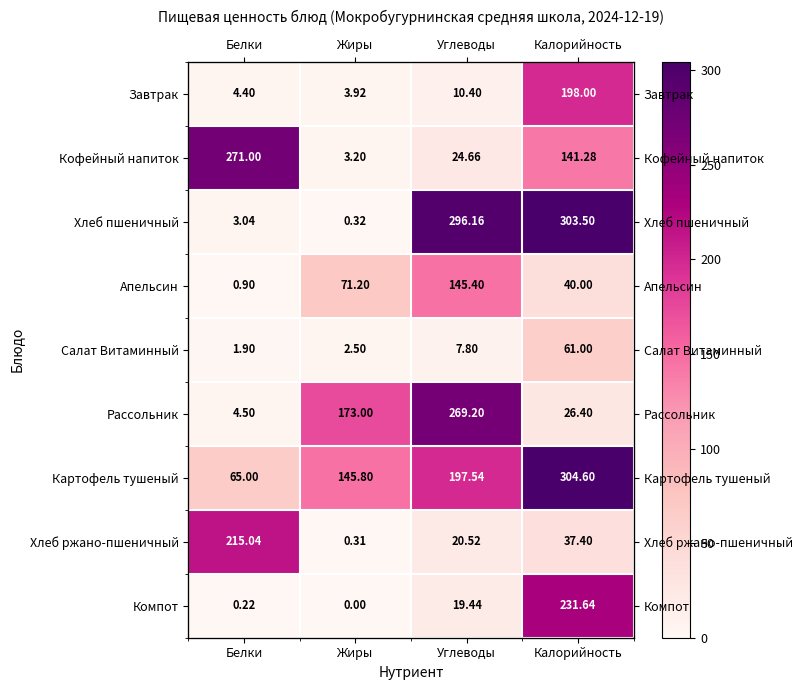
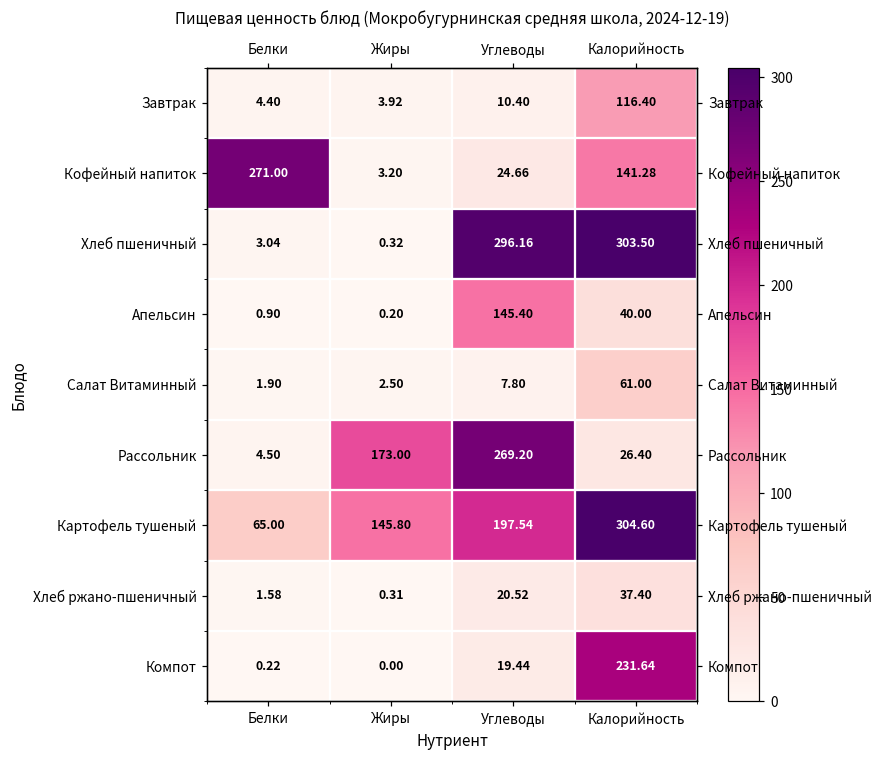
  {
    "Завтрак": {
      "Белки": 4.40,
      "Жиры": 3.92,
      "Углеводы": 10.40,
-     "Калорийность": 198.00
+     "Калорийность": 116.40
    },
    "Кофейный напиток": {
      "Белки": 271.00,
      "Жиры": 3.20,
      "Углеводы": 24.66,
      "Калорийность": 141.28
    },
    "Хлеб пшеничный": {
      "Белки": 3.04,
      "Жиры": 0.32,
      "Углеводы": 296.16,
      "Калорийность": 303.50
    },
    "Апельсин": {
      "Белки": 0.90,
-     "Жиры": 71.20,
+     "Жиры": 0.20,
      "Углеводы": 145.40,
      "Калорийность": 40.00
    },
    "Салат Витаминный": {
      "Белки": 1.90,
      "Жиры": 2.50,
      "Углеводы": 7.80,
      "Калорийность": 61.00
    },
    "Рассольник": {
      "Белки": 4.50,
      "Жиры": 173.00,
      "Углеводы": 269.20,
      "Калорийность": 26.40
    },
    "Картофель тушеный": {
      "Белки": 65.00,
      "Жиры": 145.80,
      "Углеводы": 197.54,
      "Калорийность": 304.60
    },
    "Хлеб ржано-пшеничный": {
-     "Белки": 215.04,
+     "Белки": 1.58,
      "Жиры": 0.31,
      "Углеводы": 20.52,
      "Калорийность": 37.40
    },
    "Компот": {
      "Белки": 0.22,
      "Жиры": 0.00,
      "Углеводы": 19.44,
      "Калорийность": 231.64
    }
  }
